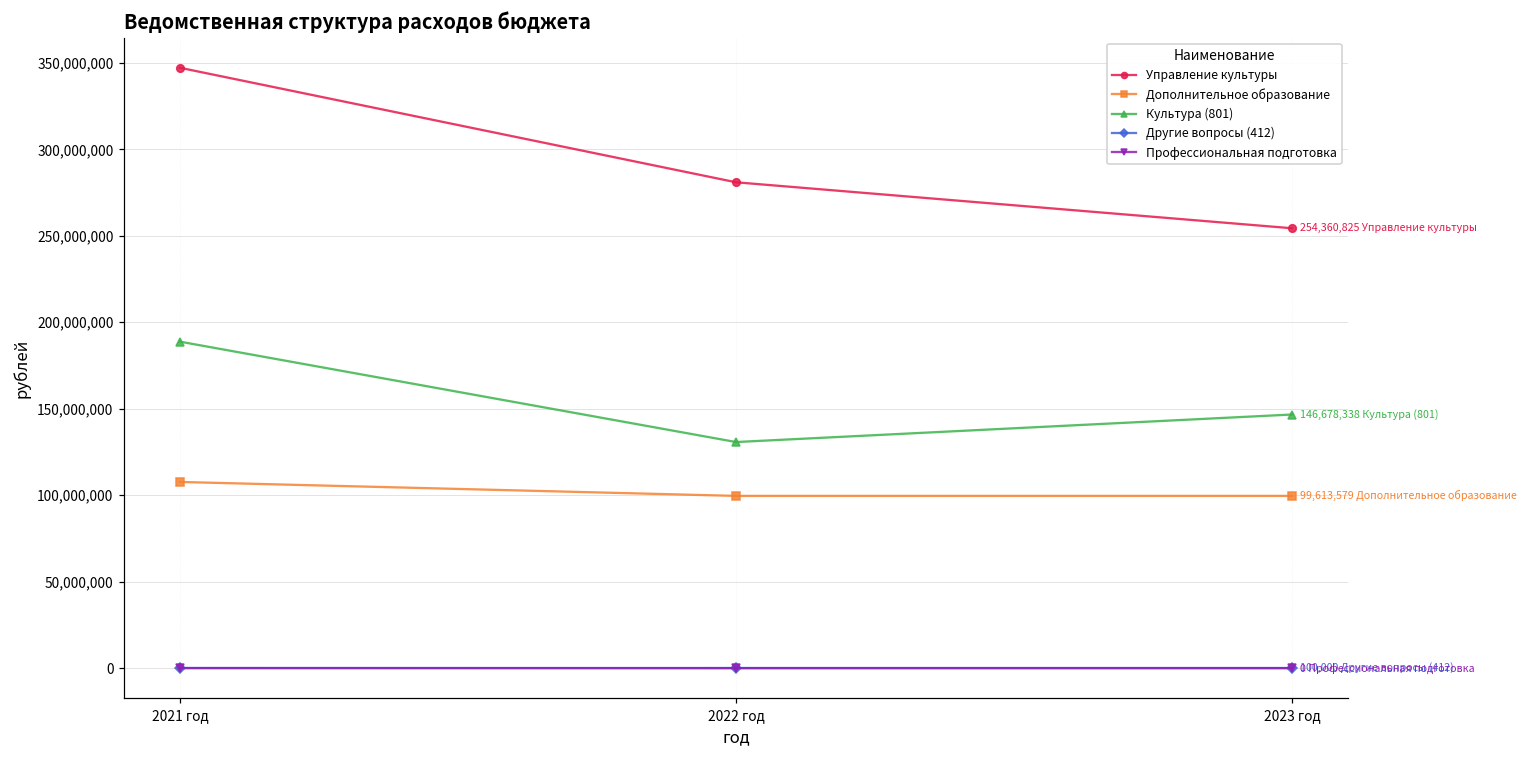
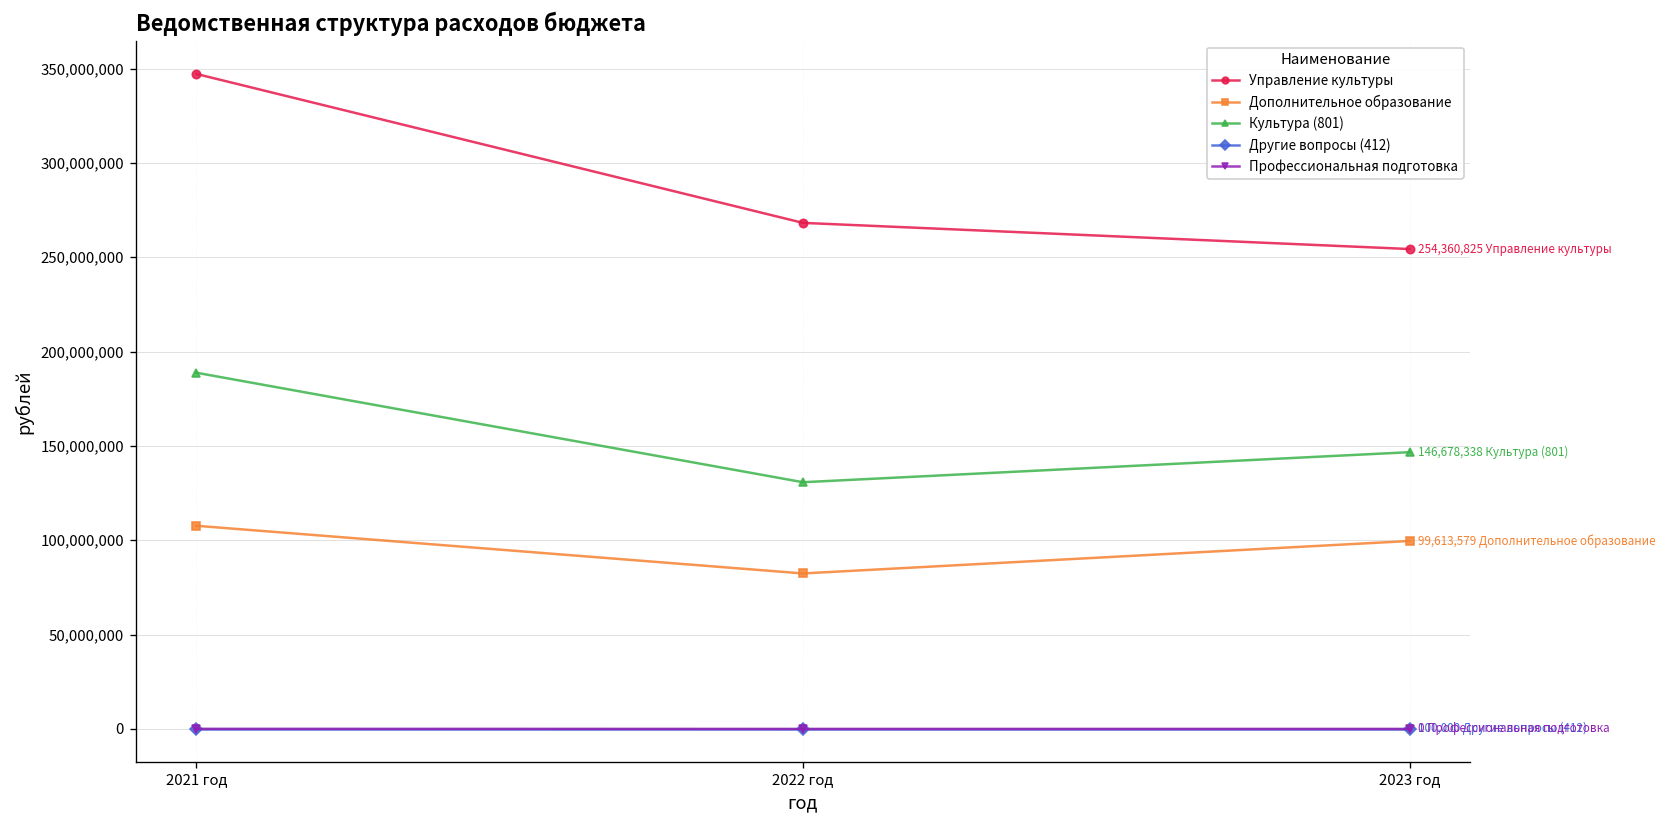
  {
    "Управление культуры": {
      "2021 год": "347,000,000",
-     "2022 год": "281,000,000"
+     "2022 год": "268,000,000"
    },
    "Дополнительное образование": {
      "2021 год": "108,000,000",
-     "2022 год": "100,000,000"
+     "2022 год": "82,000,000"
    },
    "Культура (801)": {
      "2023 год": "146,678,338"
    },
    "Профессиональная подготовка": {
      "2021 год": "0",
      "2022 год": "0"
    }
  }
